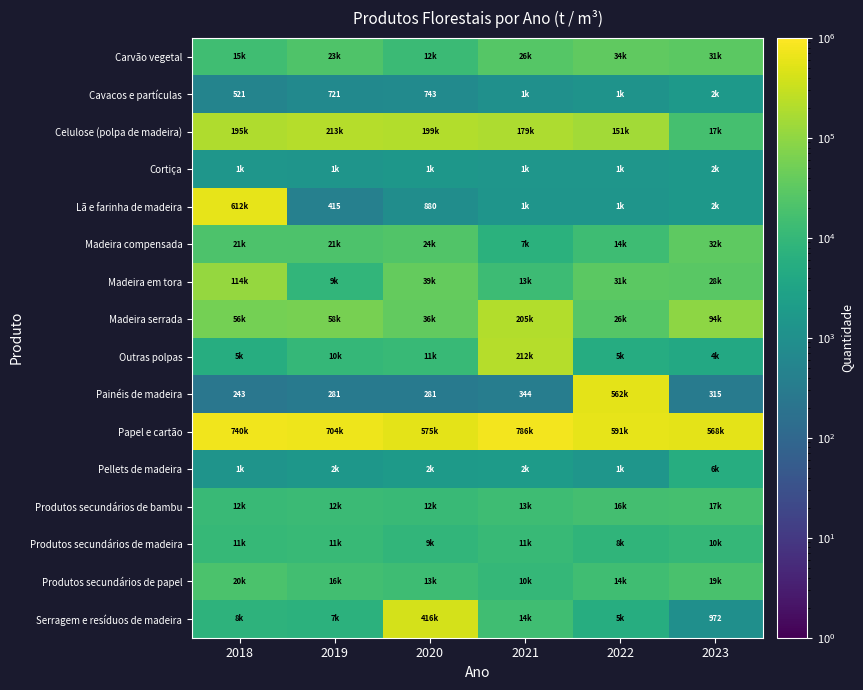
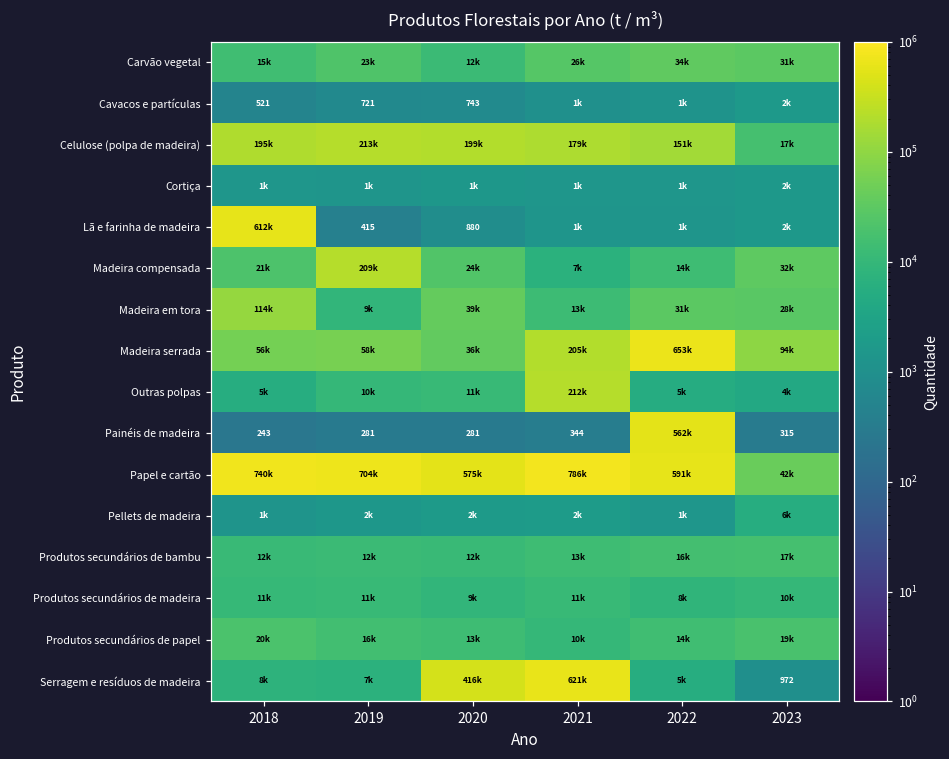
  {
    "Carvão vegetal": {
      "2018": "15k",
      "2019": "23k",
      "2020": "12k",
      "2021": "26k",
      "2022": "34k",
      "2023": "31k"
    },
    "Cavacos e partículas": {
      "2018": "521",
      "2019": "721",
      "2020": "743",
      "2021": "1k",
      "2022": "1k",
      "2023": "2k"
    },
    "Celulose (polpa de madeira)": {
      "2018": "195k",
      "2019": "213k",
      "2020": "199k",
      "2021": "179k",
      "2022": "151k",
      "2023": "17k"
    },
    "Cortiça": {
      "2018": "1k",
      "2019": "1k",
      "2020": "1k",
      "2021": "1k",
      "2022": "1k",
      "2023": "2k"
    },
    "Lã e farinha de madeira": {
      "2018": "612k",
      "2019": "415",
      "2020": "880",
      "2021": "1k",
      "2022": "1k",
      "2023": "2k"
    },
    "Madeira compensada": {
      "2018": "21k",
-     "2019": "21k",
+     "2019": "209k",
      "2020": "24k",
      "2021": "7k",
      "2022": "14k",
      "2023": "32k"
    },
    "Madeira em tora": {
      "2018": "114k",
      "2019": "9k",
      "2020": "39k",
      "2021": "13k",
      "2022": "31k",
      "2023": "28k"
    },
    "Madeira serrada": {
      "2018": "56k",
      "2019": "58k",
      "2020": "36k",
      "2021": "205k",
-     "2022": "26k",
+     "2022": "653k",
      "2023": "94k"
    },
    "Outras polpas": {
      "2018": "5k",
      "2019": "10k",
      "2020": "11k",
      "2021": "212k",
      "2022": "5k",
      "2023": "4k"
    },
    "Painéis de madeira": {
      "2018": "243",
      "2019": "281",
      "2020": "281",
      "2021": "344",
      "2022": "562k",
      "2023": "315"
    },
    "Papel e cartão": {
      "2018": "740k",
      "2019": "704k",
      "2020": "575k",
      "2021": "786k",
      "2022": "591k",
-     "2023": "568k"
+     "2023": "42k"
    },
    "Pellets de madeira": {
      "2018": "1k",
      "2019": "2k",
      "2020": "2k",
      "2021": "2k",
      "2022": "1k",
      "2023": "6k"
    },
    "Produtos secundários de bambu": {
      "2018": "12k",
      "2019": "12k",
      "2020": "12k",
      "2021": "13k",
      "2022": "16k",
      "2023": "17k"
    },
    "Produtos secundários de madeira": {
      "2018": "11k",
      "2019": "11k",
      "2020": "9k",
      "2021": "11k",
      "2022": "8k",
      "2023": "10k"
    },
    "Produtos secundários de papel": {
      "2018": "20k",
      "2019": "16k",
      "2020": "13k",
      "2021": "10k",
      "2022": "14k",
      "2023": "19k"
    },
    "Serragem e resíduos de madeira": {
      "2018": "8k",
      "2019": "7k",
      "2020": "416k",
-     "2021": "14k",
+     "2021": "621k",
      "2022": "5k",
      "2023": "972"
    }
  }
